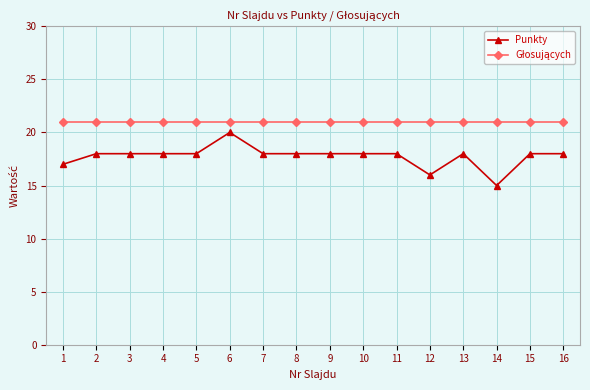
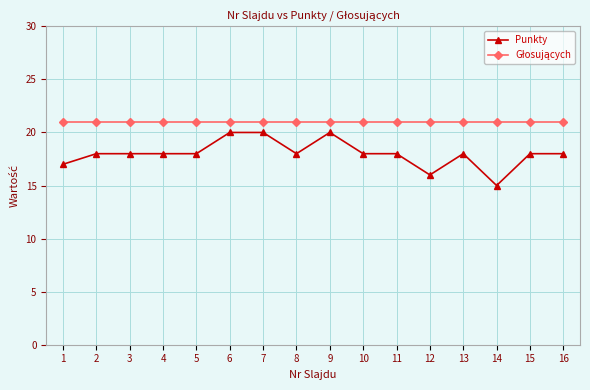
  {
    "Punkty": {
      "1": 17,
      "2": 18,
      "3": 18,
      "4": 18,
      "5": 18,
      "6": 20,
-     "7": 18,
+     "7": 20,
      "8": 18,
-     "9": 18,
+     "9": 20,
      "10": 18,
      "11": 18,
      "12": 16,
      "13": 18,
      "14": 15,
      "15": 18,
      "16": 18
    },
    "Głosujących": {
      "1": 21,
      "2": 21,
      "3": 21,
      "4": 21,
      "5": 21,
      "6": 21,
      "7": 21,
      "8": 21,
      "9": 21,
      "10": 21,
      "11": 21,
      "12": 21,
      "13": 21,
      "14": 21,
      "15": 21,
      "16": 21
    }
  }
